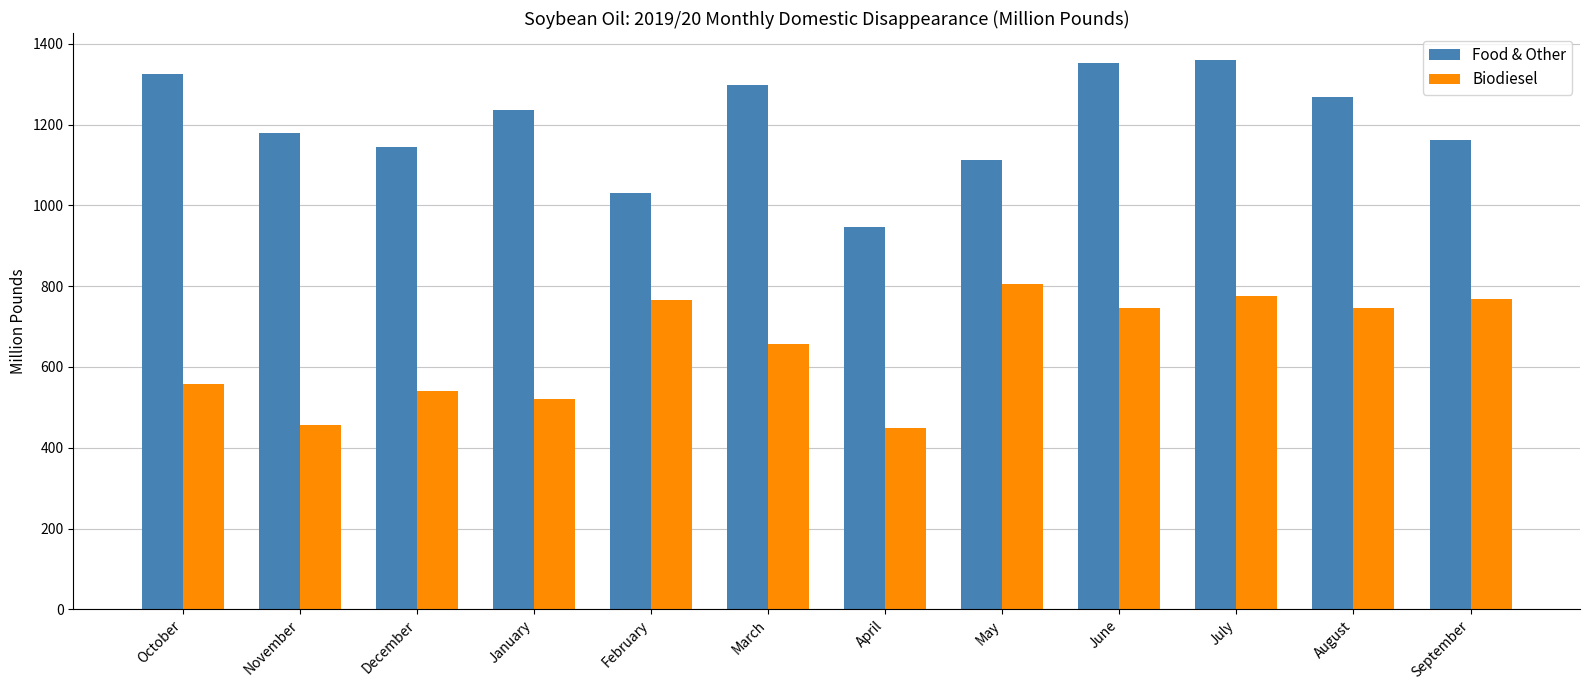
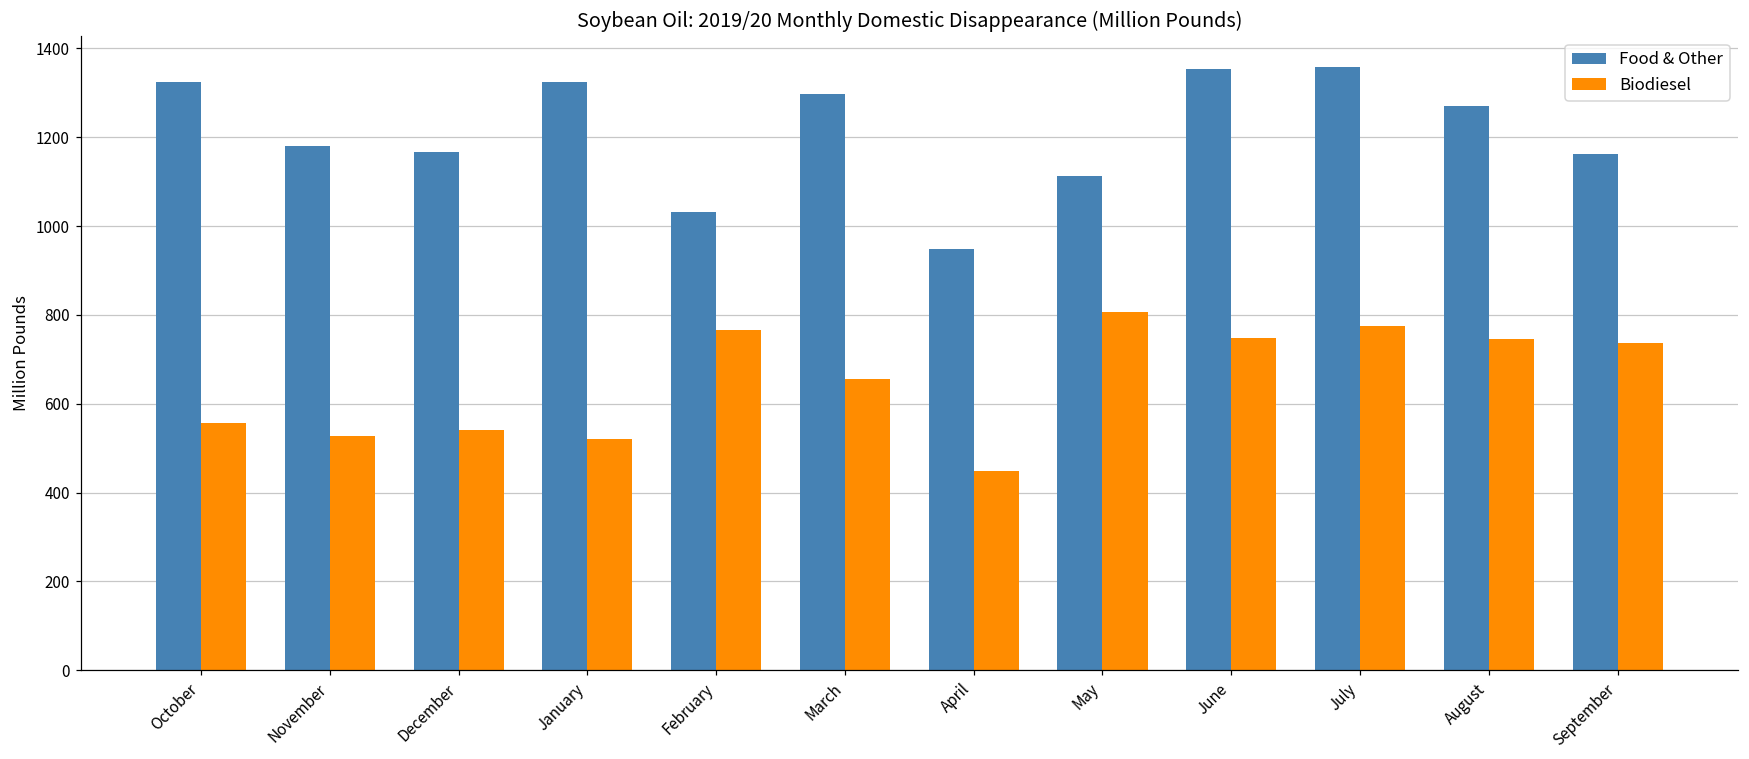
  {
    "Food & Other": {
      "October": 1320,
      "November": 1180,
-     "December": 1150,
-     "January": 1240,
+     "December": 1170,
+     "January": 1320,
      "February": 1030,
      "March": 1300,
      "April": 950,
      "May": 1110,
      "June": 1350,
      "July": 1360,
      "August": 1270,
      "September": 1160
    },
    "Biodiesel": {
      "October": 560,
-     "November": 460,
+     "November": 530,
      "December": 540,
      "January": 520,
      "February": 770,
      "March": 660,
      "April": 450,
      "May": 810,
      "June": 750,
      "July": 770,
      "August": 750,
-     "September": 770
+     "September": 740
    }
  }
